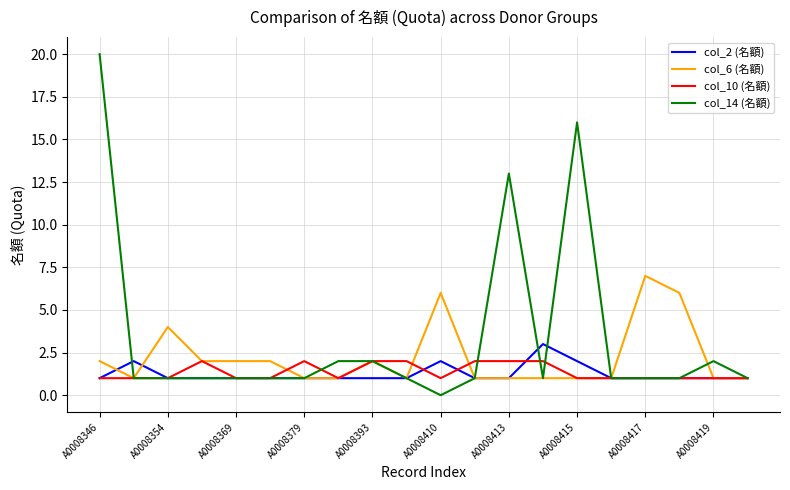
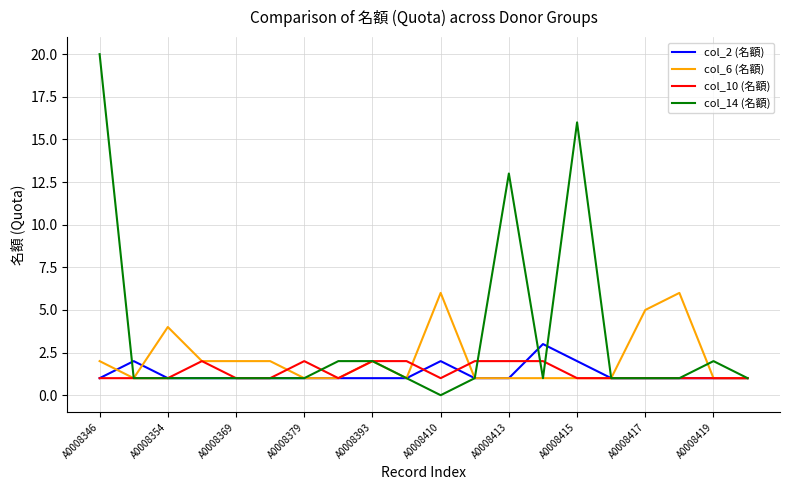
  {
    "col_2 (名額)": {
      "A0008393": 1,
      "A0008410": 2,
      "A0008415": 2
    },
    "col_6 (名額)": {
      "A0008346": 2,
      "A0008354": 4,
      "A0008369": 2,
      "A0008410": 6,
-     "A0008417": 7
+     "A0008417": 5
    },
    "col_10 (名額)": {
      "A0008379": 2,
      "A0008410": 1,
      "A0008413": 2
    },
    "col_14 (名額)": {
      "A0008346": 20,
      "A0008410": 0,
      "A0008413": 13,
      "A0008415": 16,
      "A0008419": 2
    }
  }
